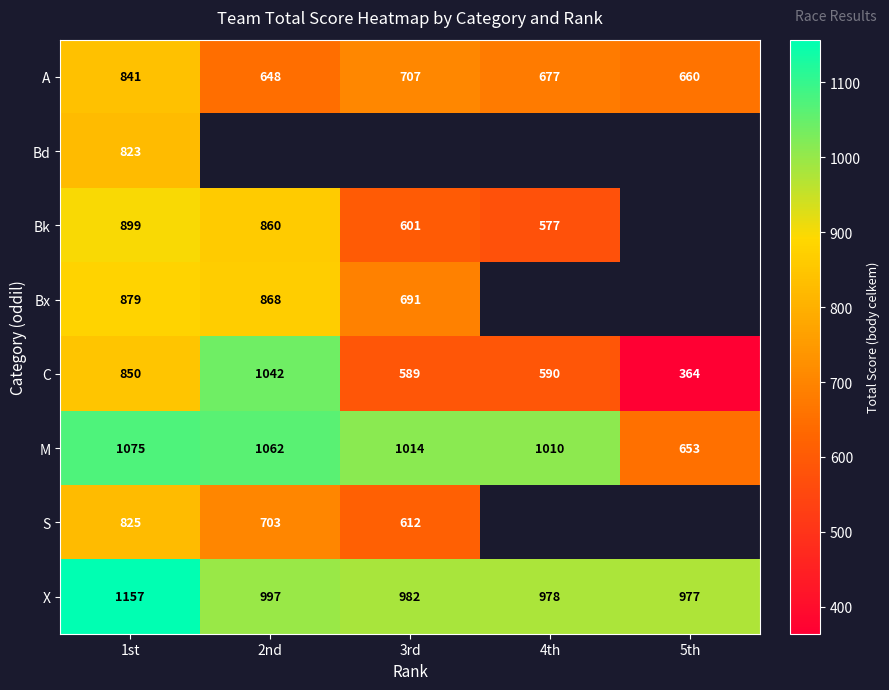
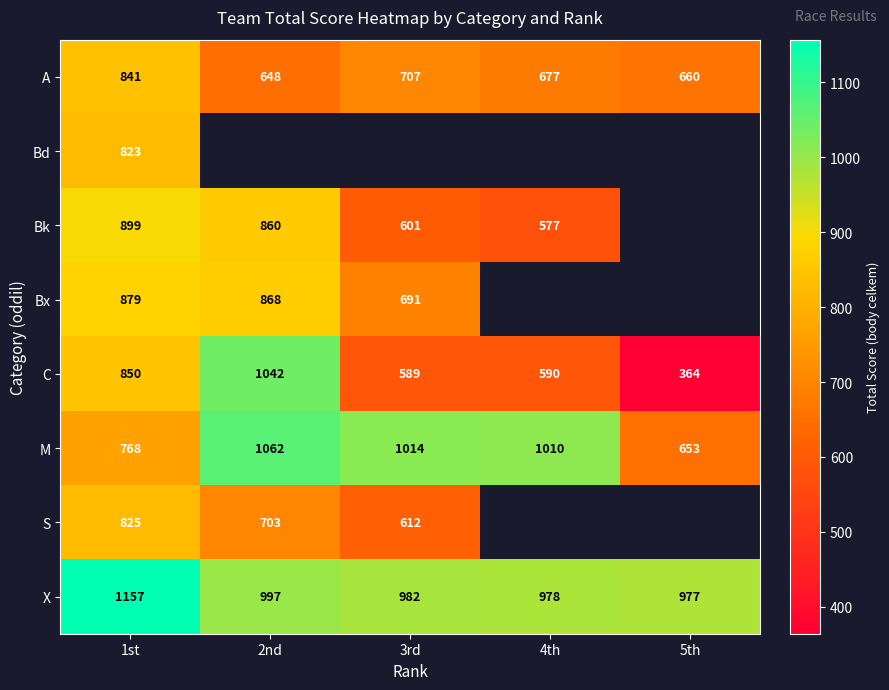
  {
    "A": {
      "1st": 841,
      "2nd": 648,
      "3rd": 707,
      "4th": 677,
      "5th": 660
    },
    "Bd": {
      "1st": 823
    },
    "Bk": {
      "1st": 899,
      "2nd": 860,
      "3rd": 601,
      "4th": 577
    },
    "Bx": {
      "1st": 879,
      "2nd": 868,
      "3rd": 691
    },
    "C": {
      "1st": 850,
      "2nd": 1042,
      "3rd": 589,
      "4th": 590,
      "5th": 364
    },
    "M": {
-     "1st": 1075,
+     "1st": 768,
      "2nd": 1062,
      "3rd": 1014,
      "4th": 1010,
      "5th": 653
    },
    "S": {
      "1st": 825,
      "2nd": 703,
      "3rd": 612
    },
    "X": {
      "1st": 1157,
      "2nd": 997,
      "3rd": 982,
      "4th": 978,
      "5th": 977
    }
  }
